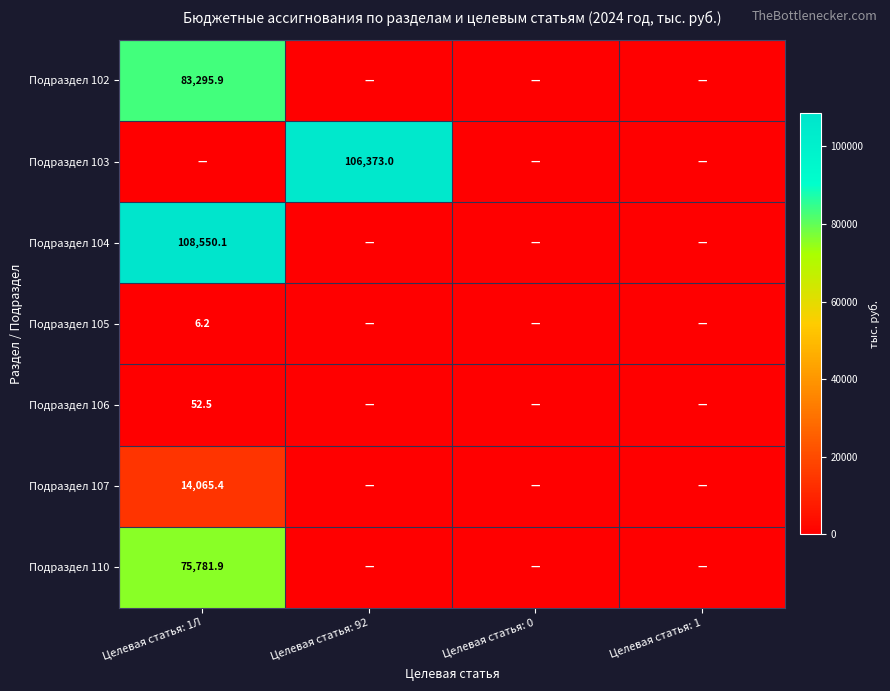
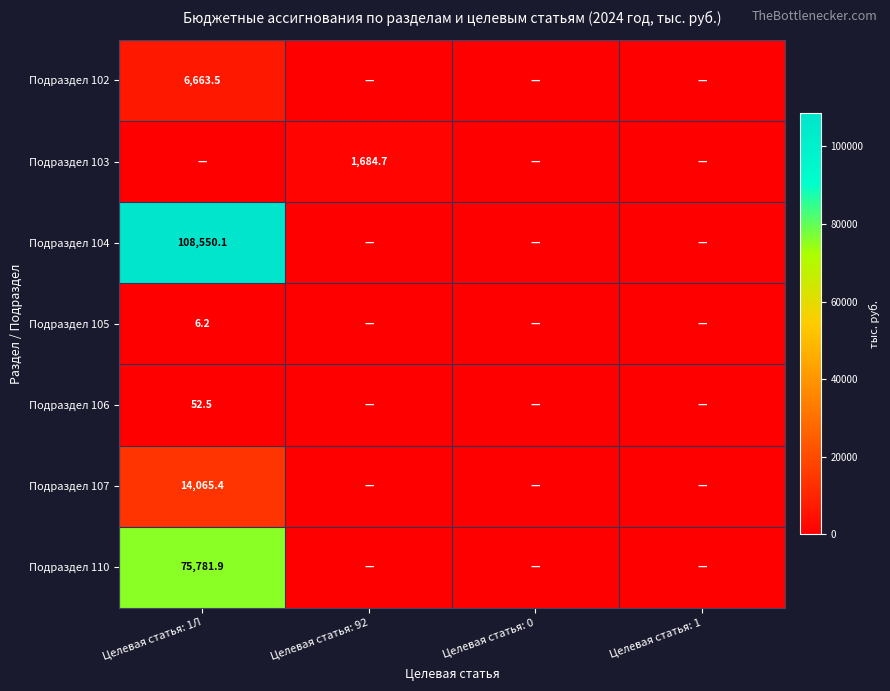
  {
    "Подраздел 102": {
-     "Целевая статья: 1Л": "83,295.9"
+     "Целевая статья: 1Л": "6,663.5"
    },
    "Подраздел 103": {
-     "Целевая статья: 92": "106,373.0"
+     "Целевая статья: 92": "1,684.7"
    },
    "Подраздел 104": {
      "Целевая статья: 1Л": "108,550.1"
    },
    "Подраздел 105": {
      "Целевая статья: 1Л": "6.2"
    },
    "Подраздел 106": {
      "Целевая статья: 1Л": "52.5"
    },
    "Подраздел 107": {
      "Целевая статья: 1Л": "14,065.4"
    },
    "Подраздел 110": {
      "Целевая статья: 1Л": "75,781.9"
    }
  }
